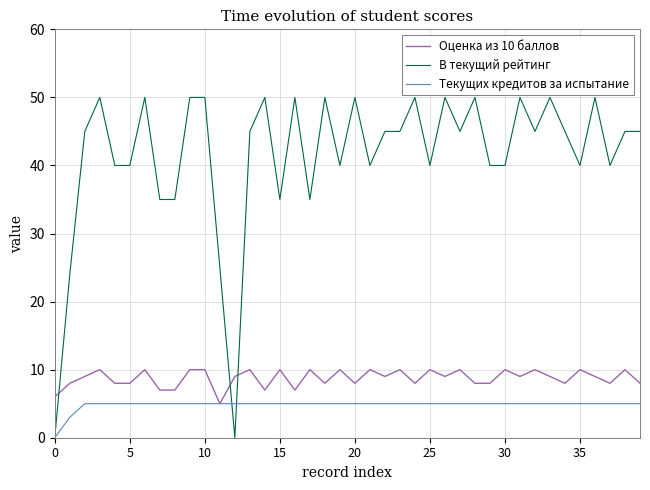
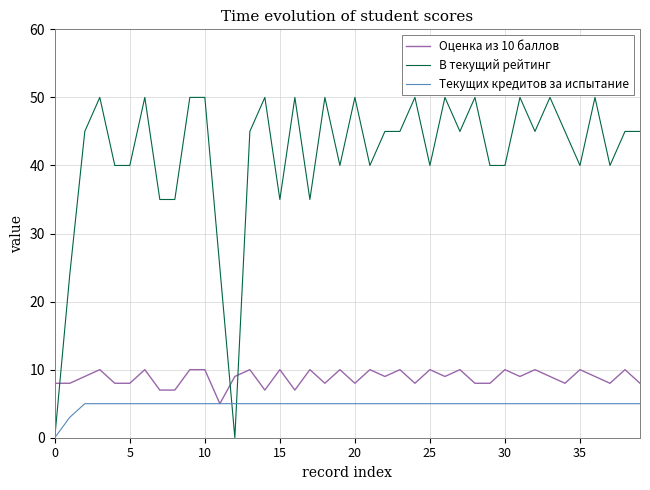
  {
    "Оценка из 10 баллов": {
-     "0": 6
+     "0": 8
    }
  }
